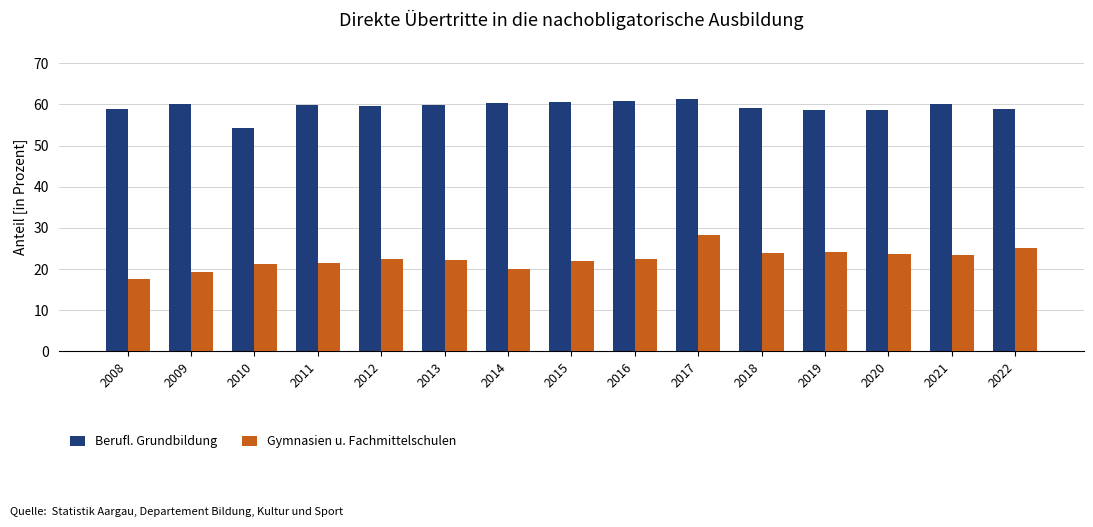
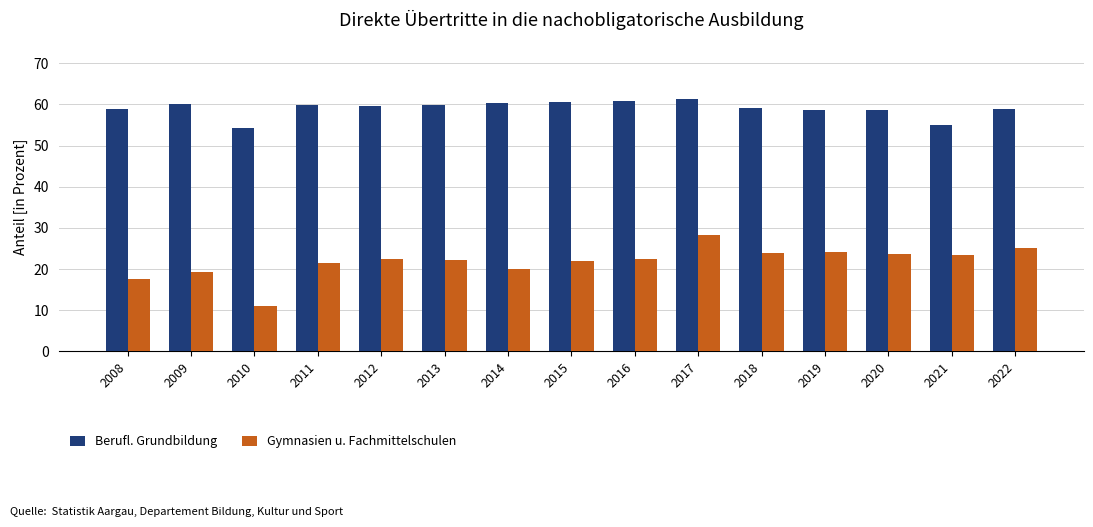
  {
    "Berufl. Grundbildung": {
      "2008": 59,
      "2009": 60,
      "2010": 54,
      "2011": 60,
      "2012": 60,
      "2013": 60,
      "2014": 60,
      "2015": 61,
      "2016": 61,
      "2017": 61,
      "2018": 59,
      "2019": 59,
      "2020": 59,
-     "2021": 60,
+     "2021": 55,
      "2022": 59
    },
    "Gymnasien u. Fachmittelschulen": {
      "2008": 18,
      "2009": 19,
-     "2010": 21,
+     "2010": 11,
      "2011": 22,
      "2012": 22,
      "2013": 22,
      "2014": 20,
      "2015": 22,
      "2016": 22,
      "2017": 28,
      "2018": 24,
      "2019": 24,
      "2020": 24,
      "2021": 24,
      "2022": 25
    }
  }
